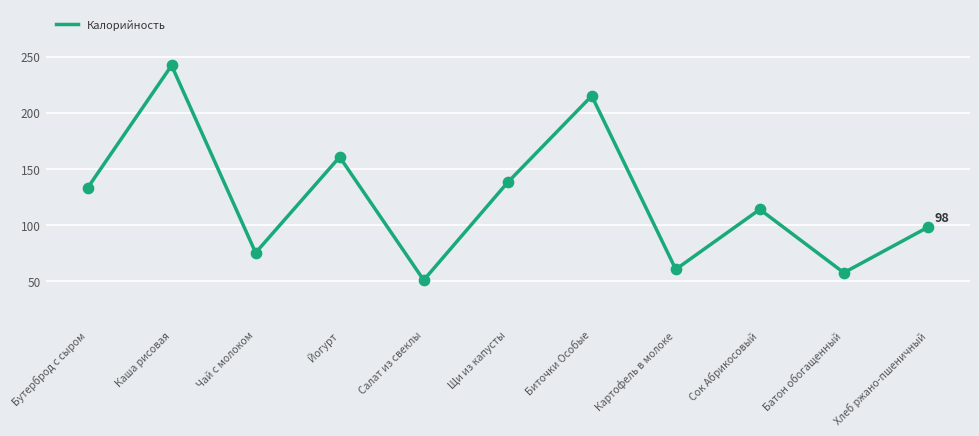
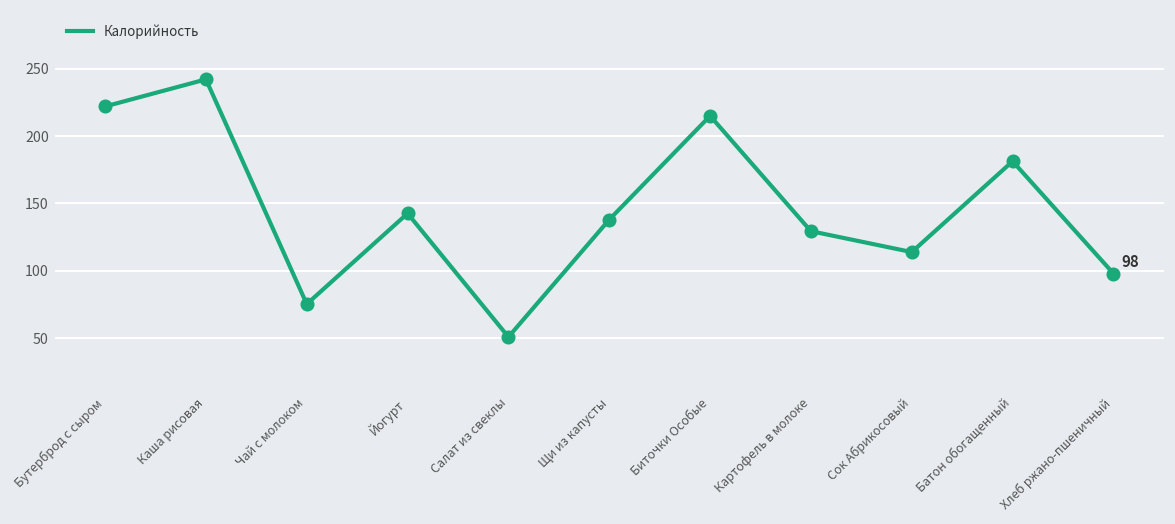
  {
-   "Бутерброд с сыром": 133,
+   "Бутерброд с сыром": 222,
    "Каша рисовая": 242,
    "Чай с молоком": 75,
-   "Йогурт": 161,
+   "Йогурт": 143,
    "Салат из свеклы": 51,
    "Щи из капусты": 138,
    "Биточки Особые": 215,
-   "Картофель в молоке": 61,
+   "Картофель в молоке": 129,
    "Сок Абрикосовый": 114,
-   "Батон обогащенный": 58
+   "Батон обогащенный": 181
  }
